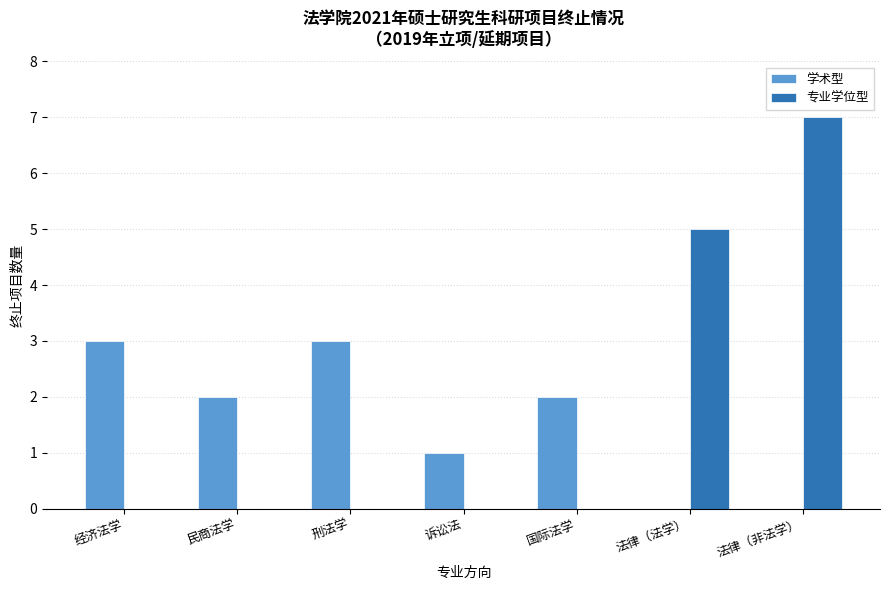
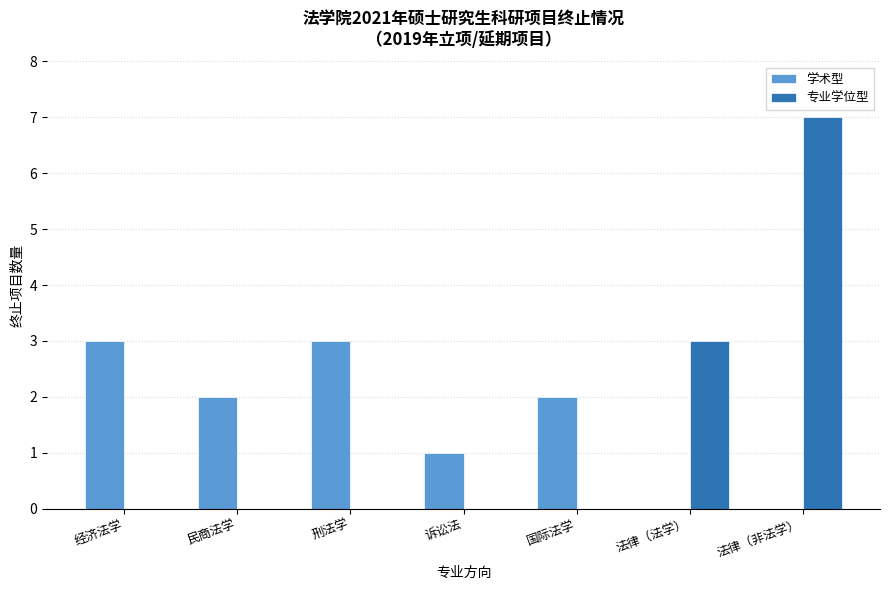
  {
    "学术型": {
      "经济法学": 3,
      "民商法学": 2,
      "刑法学": 3,
      "诉讼法": 1,
      "国际法学": 2,
      "法律（法学）": 0,
      "法律（非法学）": 0
    },
    "专业学位型": {
      "经济法学": 0,
      "民商法学": 0,
      "刑法学": 0,
      "诉讼法": 0,
      "国际法学": 0,
-     "法律（法学）": 5,
+     "法律（法学）": 3,
      "法律（非法学）": 7
    }
  }
